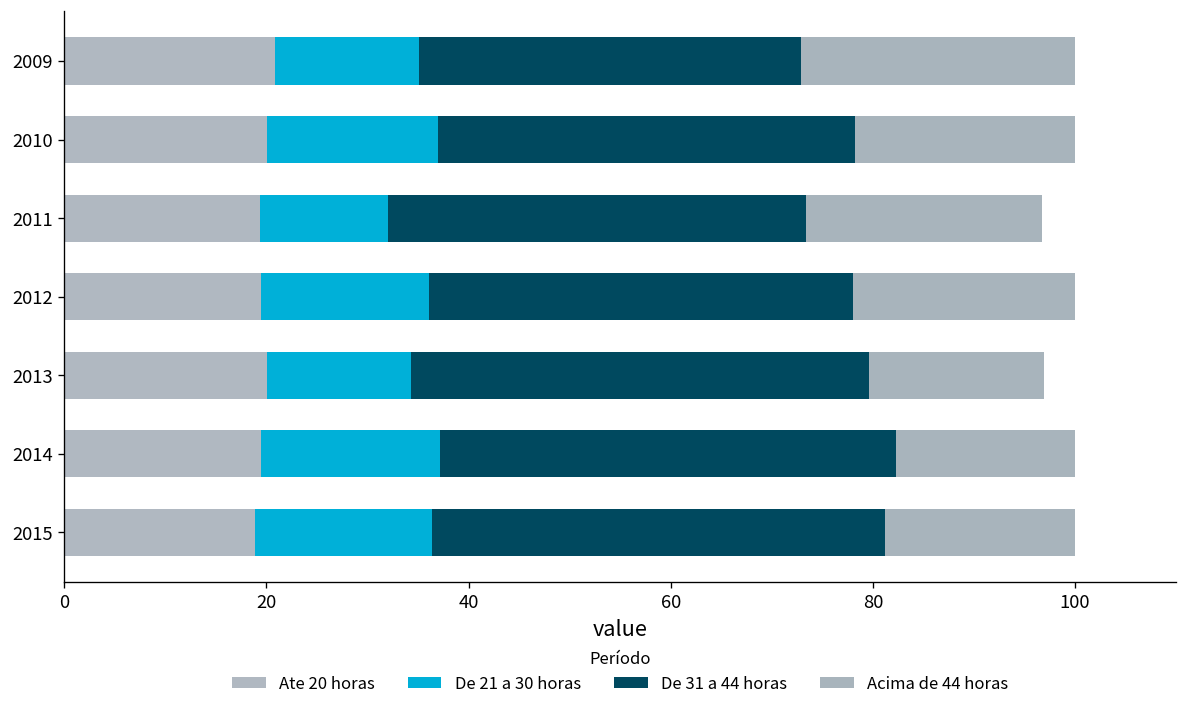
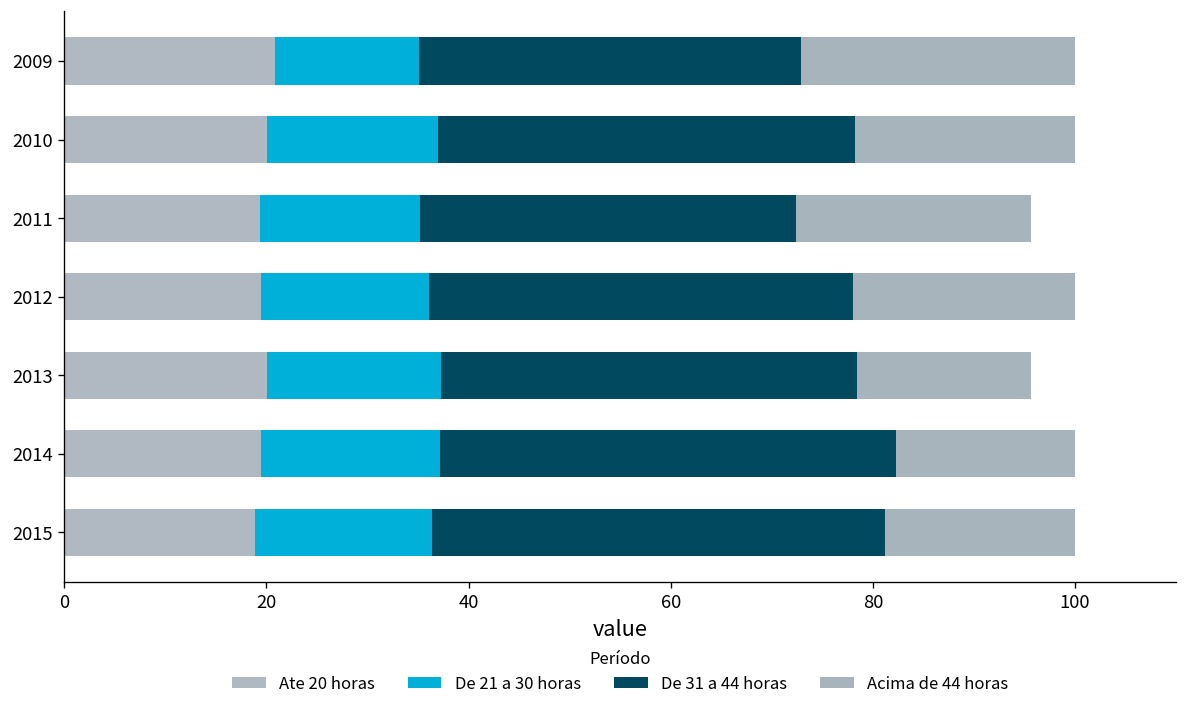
  {
    "De 21 a 30 horas": {
      "2009": 14,
      "2010": 17,
-     "2011": 13,
+     "2011": 16,
      "2012": 17,
-     "2013": 14,
+     "2013": 17,
      "2014": 18,
      "2015": 17
    },
    "De 31 a 44 horas": {
      "2009": 38,
      "2010": 41,
-     "2011": 41,
+     "2011": 37,
      "2012": 42,
-     "2013": 45,
+     "2013": 41,
      "2014": 45,
      "2015": 45
    }
  }
